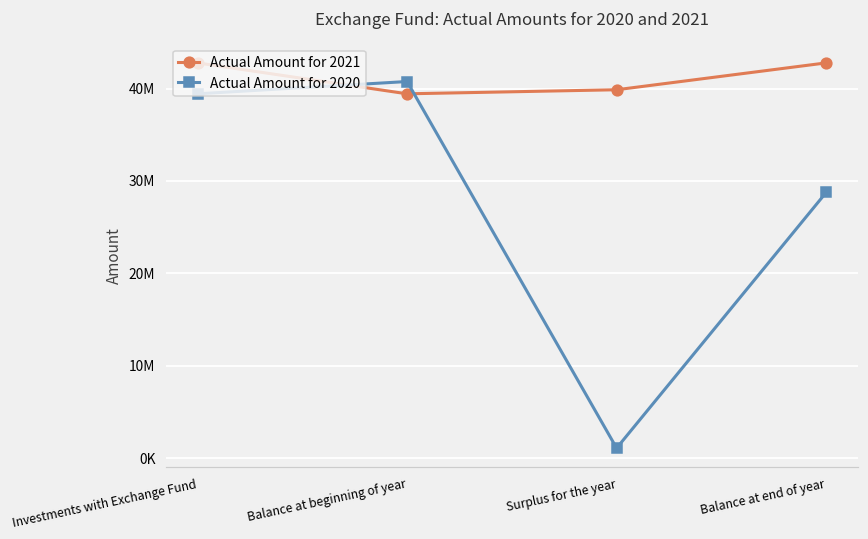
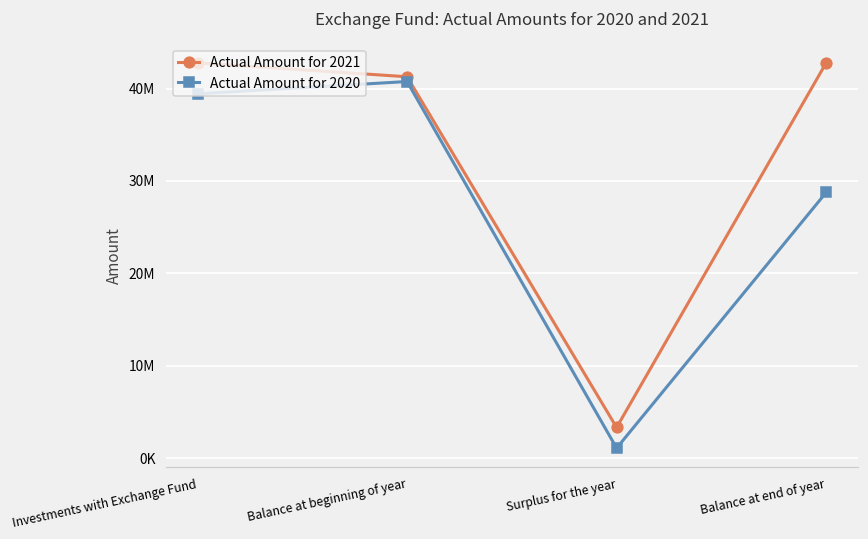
  {
    "Actual Amount for 2021": {
-     "Balance at beginning of year": 39000000,
-     "Surplus for the year": 40000000,
+     "Balance at beginning of year": 41000000,
+     "Surplus for the year": 3000000,
      "Balance at end of year": 43000000
    },
    "Actual Amount for 2020": {
      "Balance at beginning of year": 41000000,
      "Surplus for the year": 1000000,
      "Balance at end of year": 29000000
    }
  }
